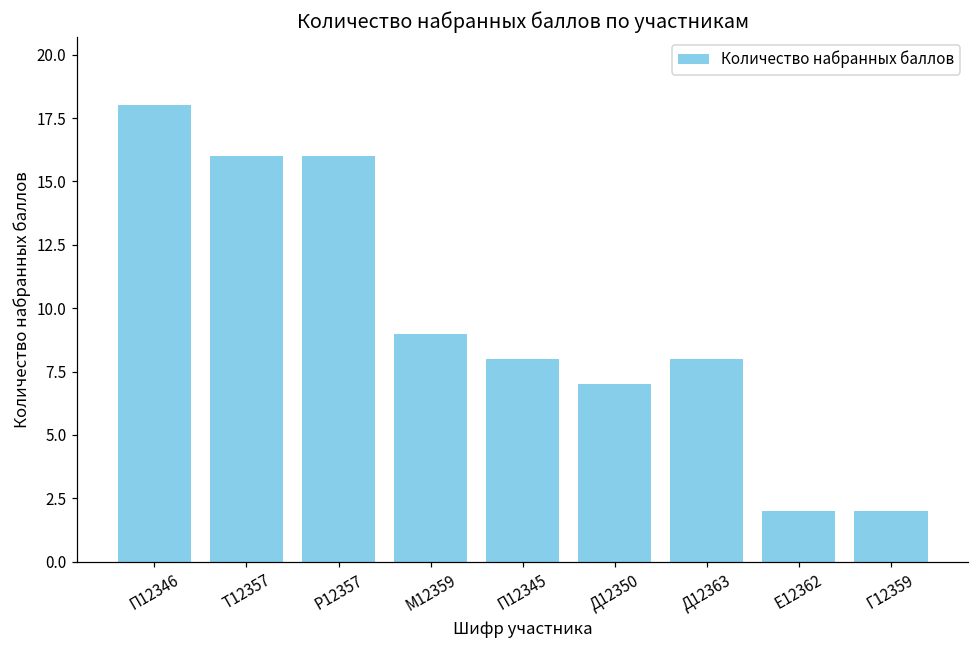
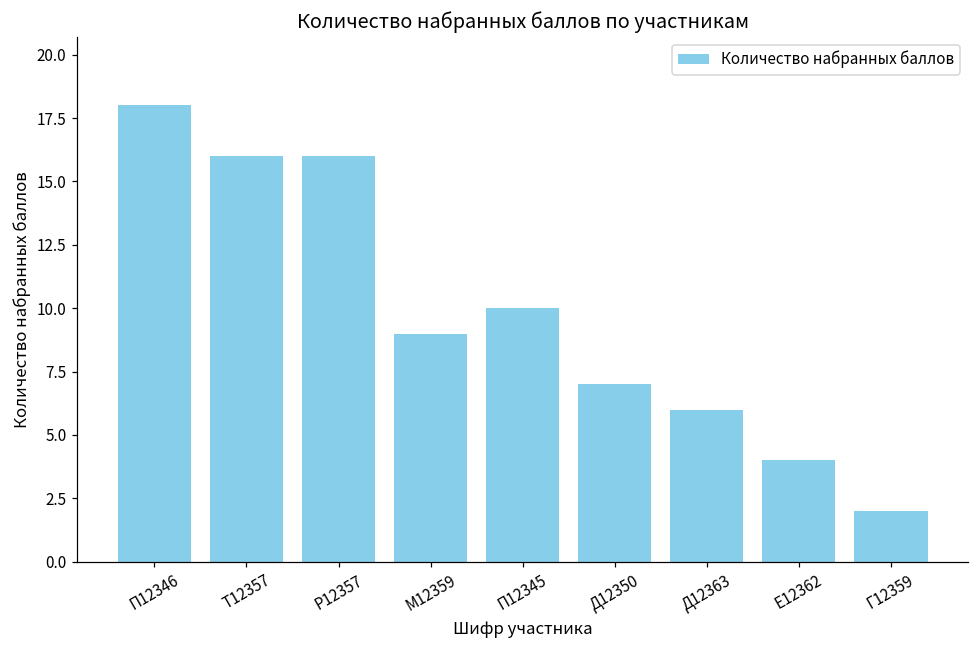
  {
    "П12346": 18,
    "Т12357": 16,
    "Р12357": 16,
    "М12359": 9,
-   "П12345": 8,
+   "П12345": 10,
    "Д12350": 7,
-   "Д12363": 8,
-   "Е12362": 2,
+   "Д12363": 6,
+   "Е12362": 4,
    "Г12359": 2
  }
